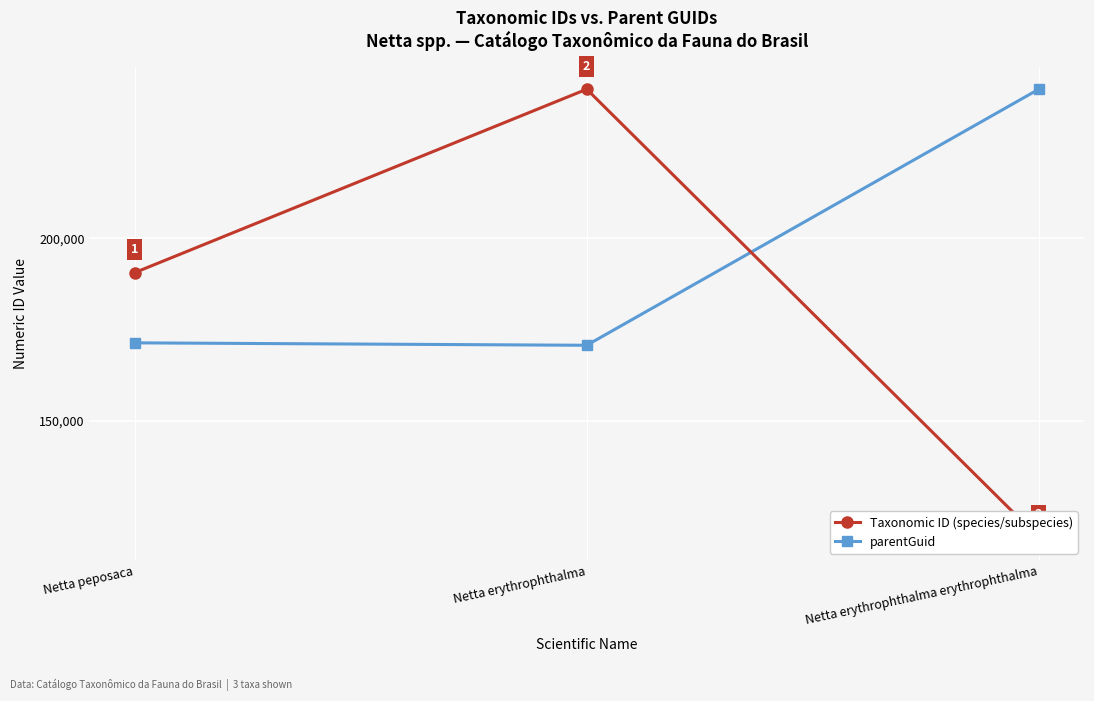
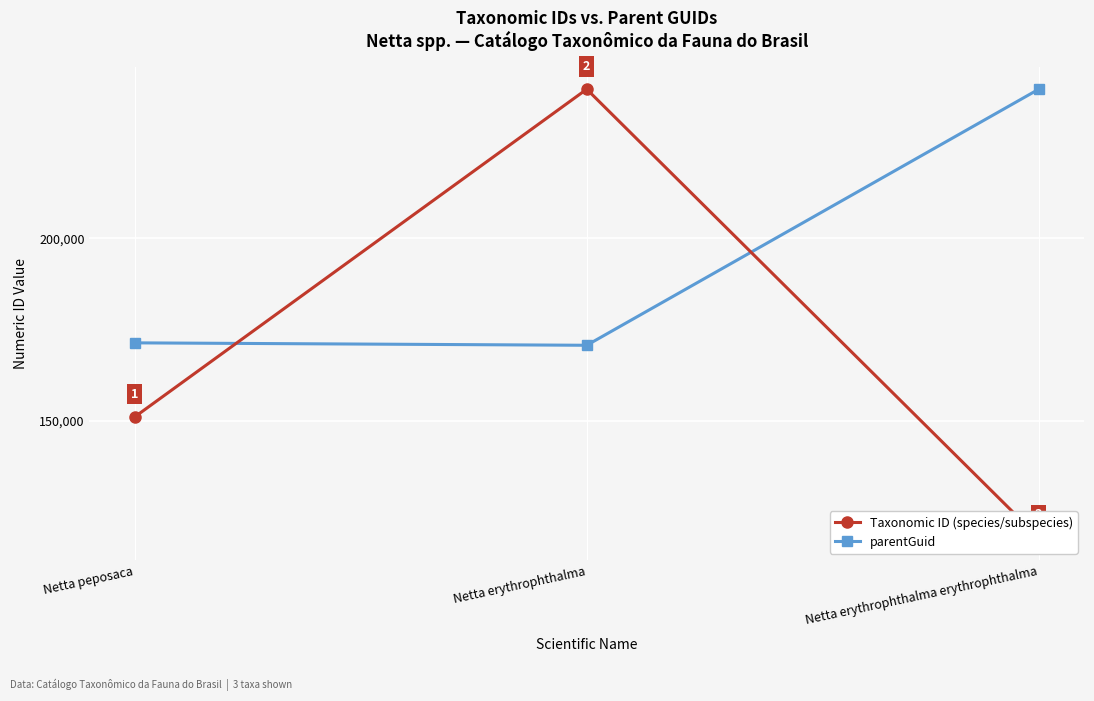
  {
    "Taxonomic ID (species/subspecies)": {
-     "Netta peposaca": "191,000"
+     "Netta peposaca": "151,000"
    },
    "parentGuid": {
      "Netta peposaca": "171,000",
      "Netta erythrophthalma": "171,000",
      "Netta erythrophthalma erythrophthalma": "241,000"
    }
  }
